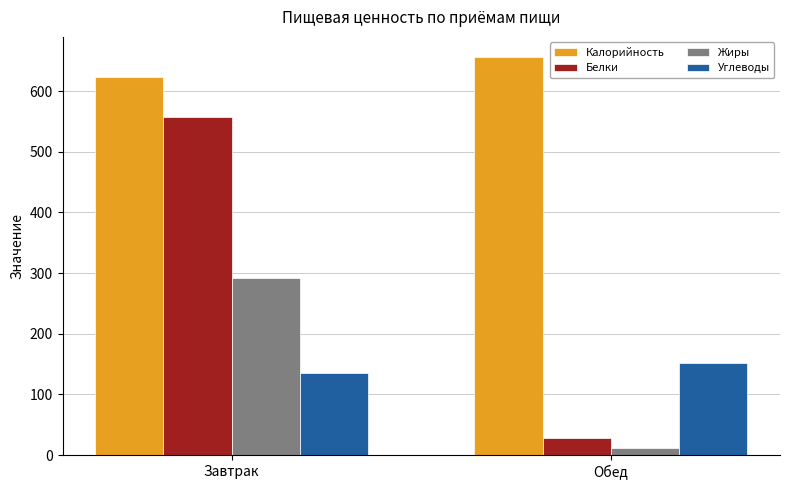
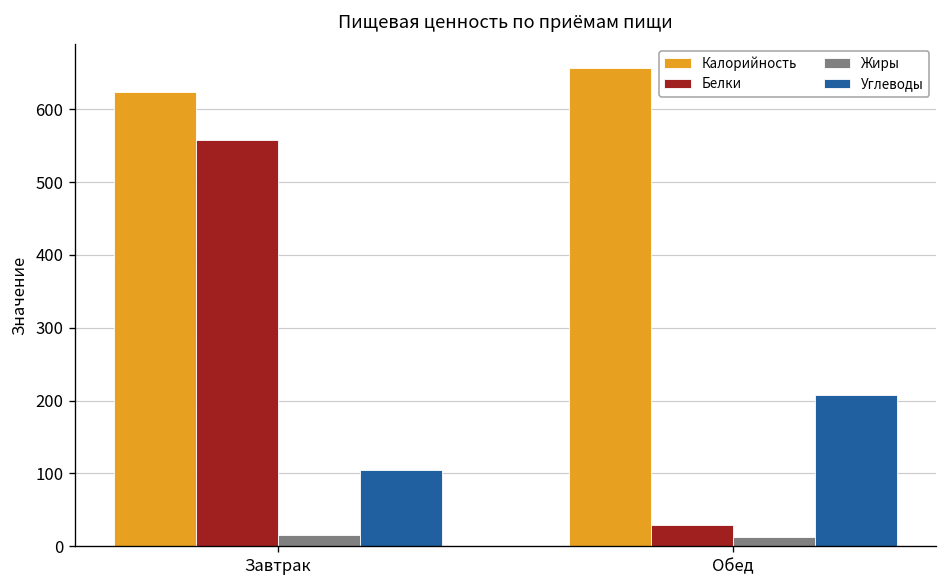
  {
    "Калорийность": {
      "Завтрак": 620,
      "Обед": 660
    },
    "Белки": {
      "Завтрак": 560,
      "Обед": 30
    },
    "Жиры": {
-     "Завтрак": 290,
+     "Завтрак": 20,
      "Обед": 10
    },
    "Углеводы": {
-     "Завтрак": 140,
-     "Обед": 150
+     "Завтрак": 100,
+     "Обед": 210
    }
  }
